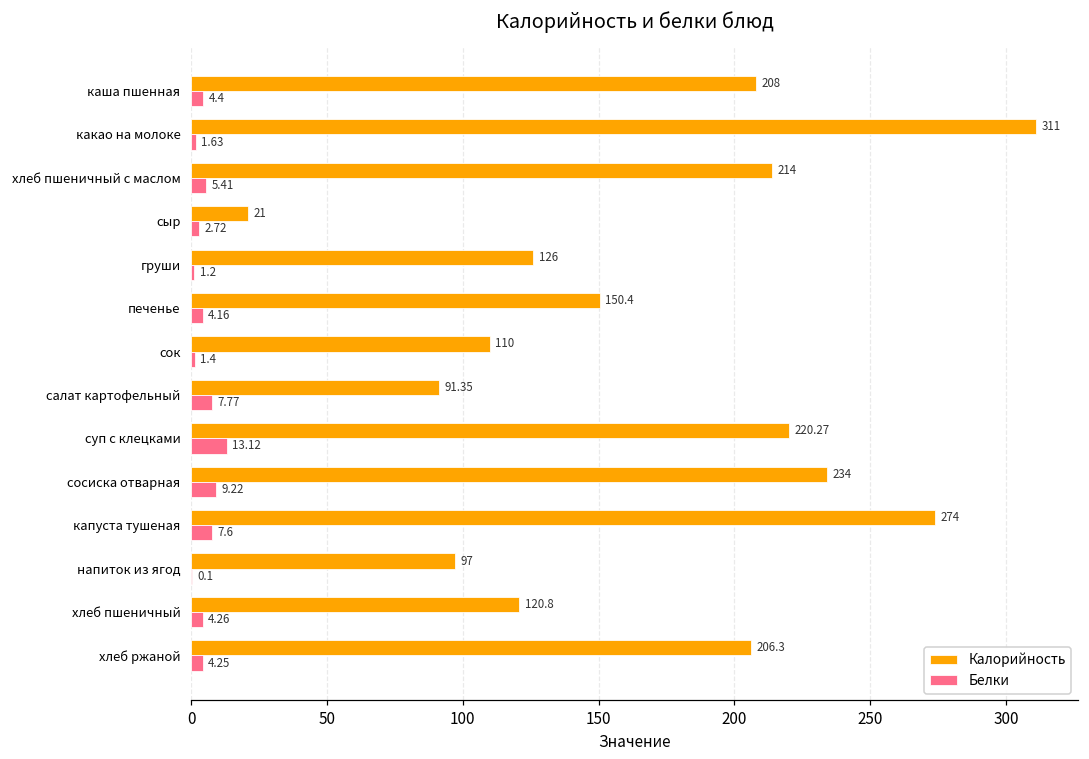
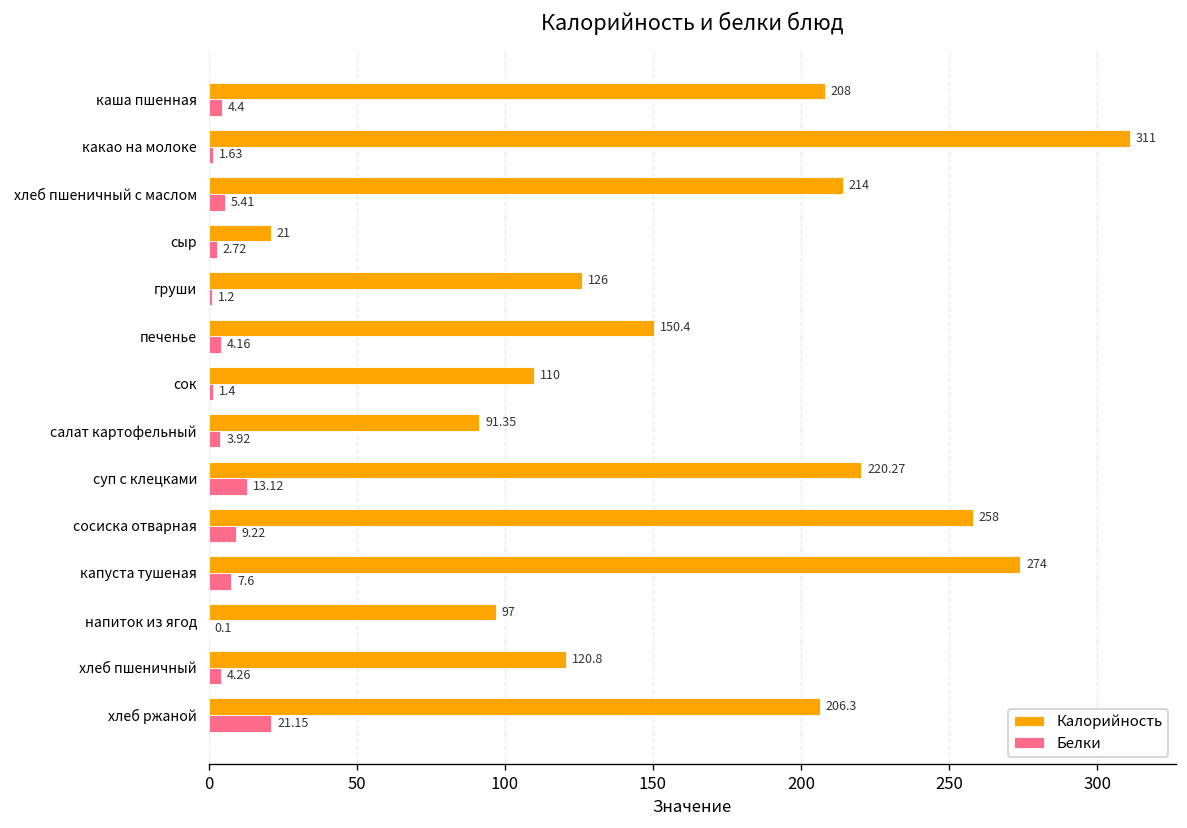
  {
    "Калорийность": {
      "каша пшенная": 208,
      "какао на молоке": 311,
      "хлеб пшеничный с маслом": 214,
      "сыр": 21,
      "груши": 126,
      "печенье": 150.4,
      "сок": 110,
      "салат картофельный": 91.35,
      "суп с клецками": 220.27,
-     "сосиска отварная": 234,
+     "сосиска отварная": 258,
      "капуста тушеная": 274,
      "напиток из ягод": 97,
      "хлеб пшеничный": 120.8,
      "хлеб ржаной": 206.3
    },
    "Белки": {
      "каша пшенная": 4.4,
      "какао на молоке": 1.63,
      "хлеб пшеничный с маслом": 5.41,
      "сыр": 2.72,
      "груши": 1.2,
      "печенье": 4.16,
      "сок": 1.4,
-     "салат картофельный": 7.77,
+     "салат картофельный": 3.92,
      "суп с клецками": 13.12,
      "сосиска отварная": 9.22,
      "капуста тушеная": 7.6,
      "напиток из ягод": 0.1,
      "хлеб пшеничный": 4.26,
-     "хлеб ржаной": 4.25
+     "хлеб ржаной": 21.15
    }
  }
